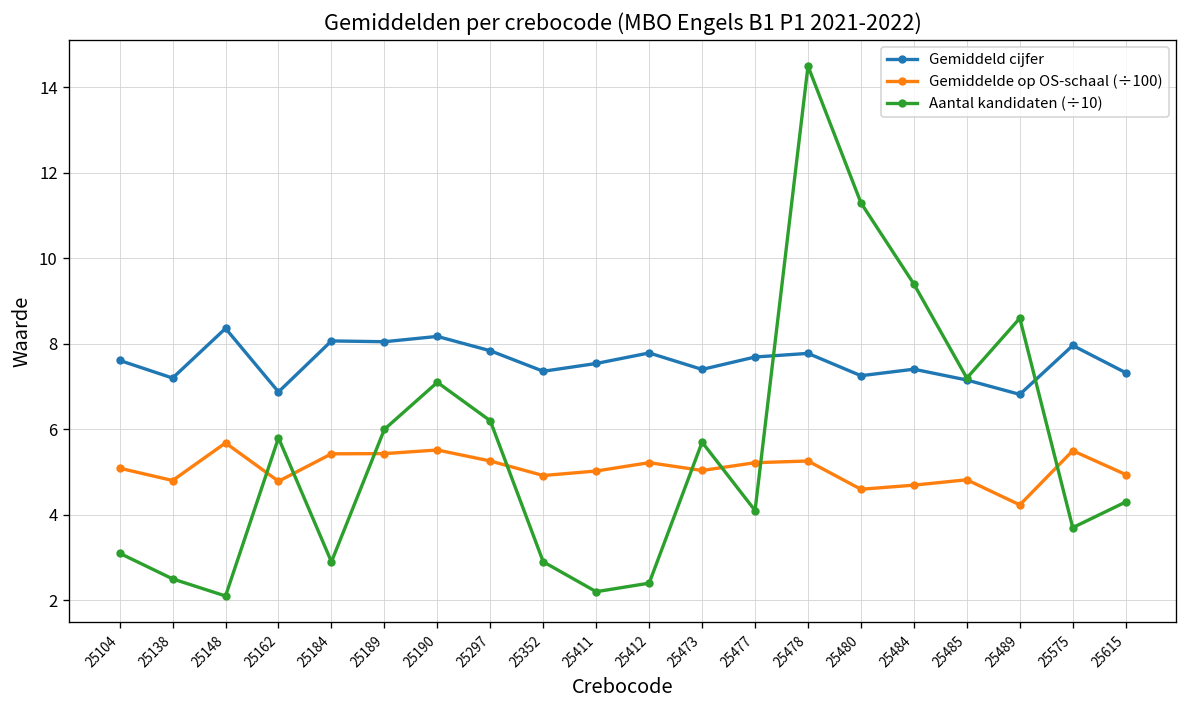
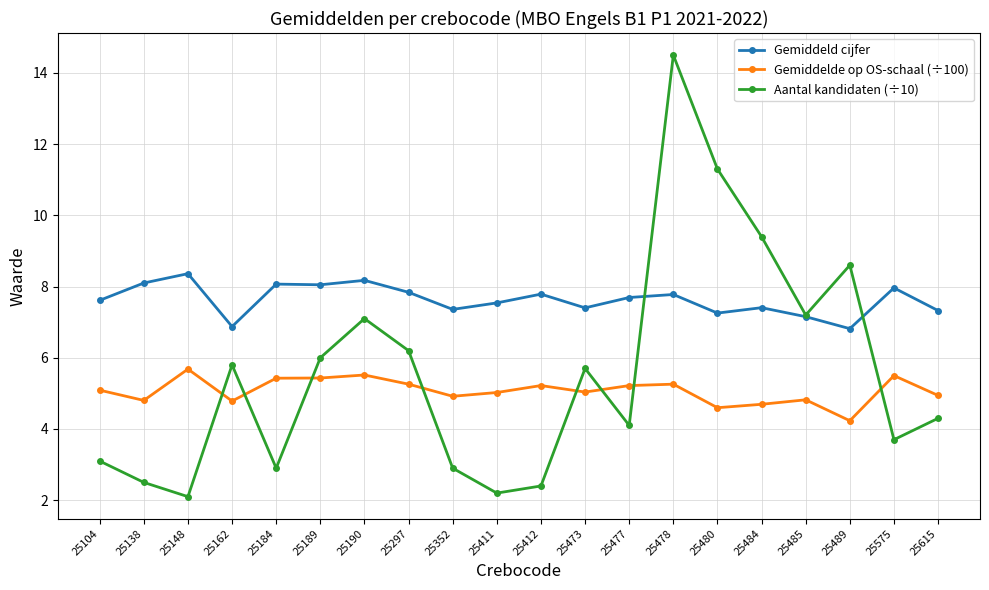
  {
    "Gemiddeld cijfer": {
      "25104": 7.6,
-     "25138": 7.2,
+     "25138": 8.1,
      "25148": 8.4,
      "25162": 6.9,
      "25184": 8.1,
      "25189": 8.1,
      "25190": 8.2,
      "25297": 7.8,
      "25352": 7.4,
      "25411": 7.5,
      "25412": 7.8,
      "25473": 7.4,
      "25477": 7.7,
      "25478": 7.8,
      "25480": 7.3,
      "25484": 7.4,
      "25489": 6.8,
      "25575": 8.0,
      "25615": 7.3
    },
    "Gemiddelde op OS-schaal (÷100)": {
      "25104": 5.1,
      "25138": 4.8,
      "25148": 5.7,
      "25162": 4.8,
      "25184": 5.4,
      "25189": 5.4,
      "25190": 5.5,
      "25297": 5.3,
      "25352": 4.9,
      "25411": 5.0,
      "25412": 5.2,
      "25473": 5.0,
      "25477": 5.2,
      "25478": 5.3,
      "25480": 4.6,
      "25484": 4.7,
      "25485": 4.8,
      "25489": 4.2,
      "25575": 5.5,
      "25615": 4.9
    },
    "Aantal kandidaten (÷10)": {
      "25104": 3.1,
      "25138": 2.5,
      "25148": 2.1,
      "25162": 5.8,
      "25184": 2.9,
      "25189": 6.0,
      "25190": 7.1,
      "25297": 6.2,
      "25352": 2.9,
      "25411": 2.2,
      "25412": 2.4,
      "25473": 5.7,
      "25477": 4.1,
      "25478": 14.5,
      "25480": 11.3,
      "25484": 9.4,
      "25489": 8.6,
      "25575": 3.7,
      "25615": 4.3
    }
  }
